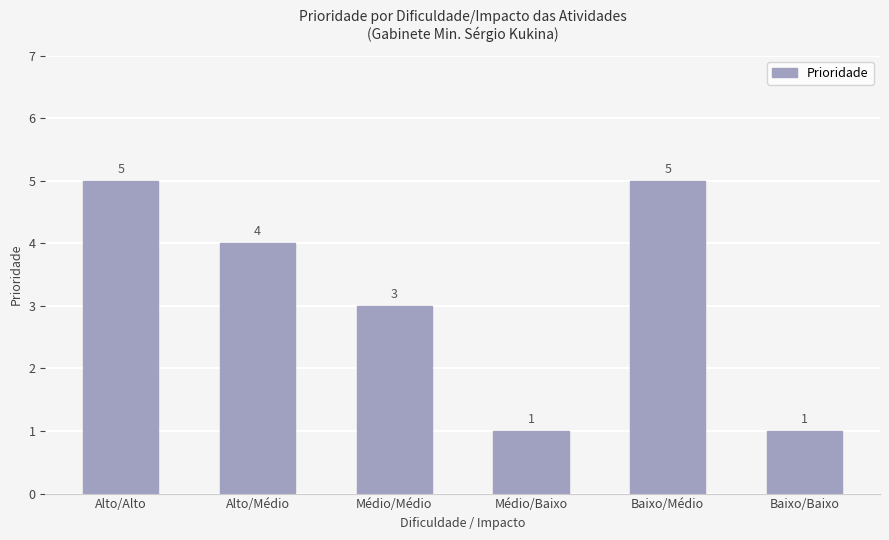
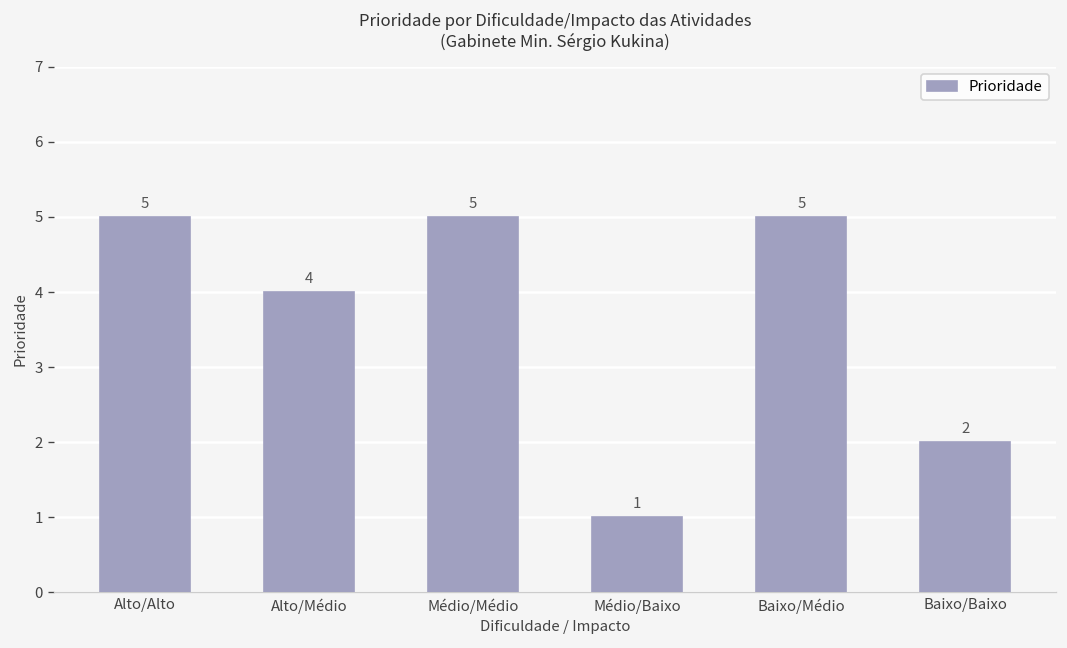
  {
    "Alto/Alto": 5,
    "Alto/Médio": 4,
-   "Médio/Médio": 3,
+   "Médio/Médio": 5,
    "Médio/Baixo": 1,
    "Baixo/Médio": 5,
-   "Baixo/Baixo": 1
+   "Baixo/Baixo": 2
  }
